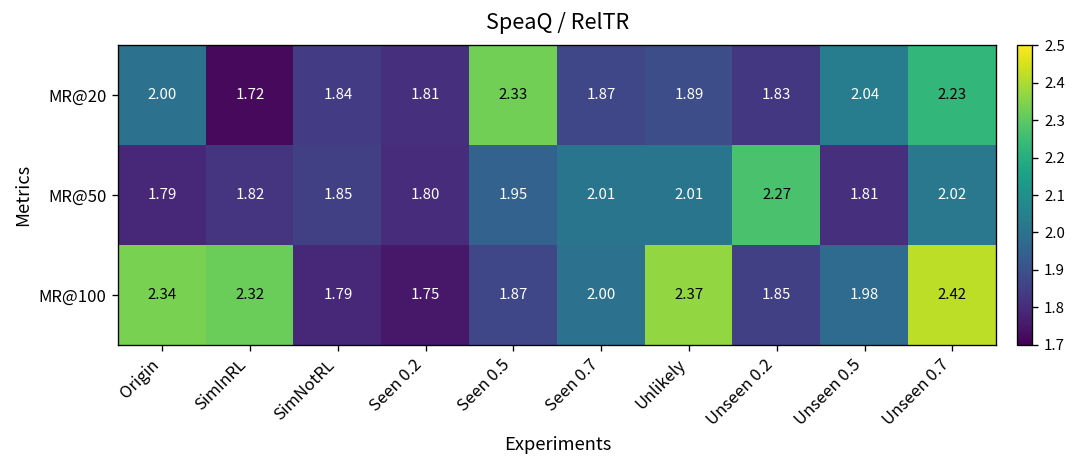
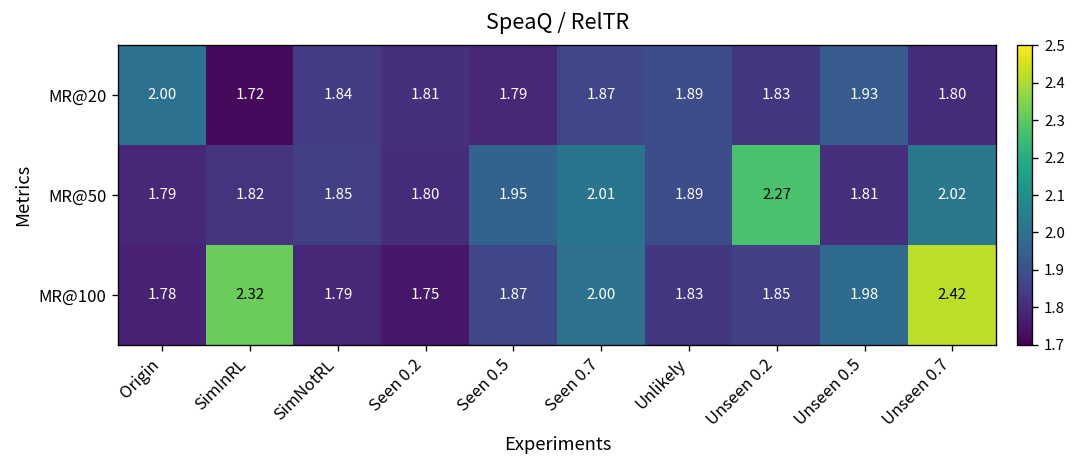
  {
    "MR@20": {
      "Origin": 2.00,
      "SimInRL": 1.72,
      "SimNotRL": 1.84,
      "Seen 0.2": 1.81,
-     "Seen 0.5": 2.33,
+     "Seen 0.5": 1.79,
      "Seen 0.7": 1.87,
      "Unlikely": 1.89,
      "Unseen 0.2": 1.83,
-     "Unseen 0.5": 2.04,
-     "Unseen 0.7": 2.23
+     "Unseen 0.5": 1.93,
+     "Unseen 0.7": 1.80
    },
    "MR@50": {
      "Origin": 1.79,
      "SimInRL": 1.82,
      "SimNotRL": 1.85,
      "Seen 0.2": 1.80,
      "Seen 0.5": 1.95,
      "Seen 0.7": 2.01,
-     "Unlikely": 2.01,
+     "Unlikely": 1.89,
      "Unseen 0.2": 2.27,
      "Unseen 0.5": 1.81,
      "Unseen 0.7": 2.02
    },
    "MR@100": {
-     "Origin": 2.34,
+     "Origin": 1.78,
      "SimInRL": 2.32,
      "SimNotRL": 1.79,
      "Seen 0.2": 1.75,
      "Seen 0.5": 1.87,
      "Seen 0.7": 2.00,
-     "Unlikely": 2.37,
+     "Unlikely": 1.83,
      "Unseen 0.2": 1.85,
      "Unseen 0.5": 1.98,
      "Unseen 0.7": 2.42
    }
  }
